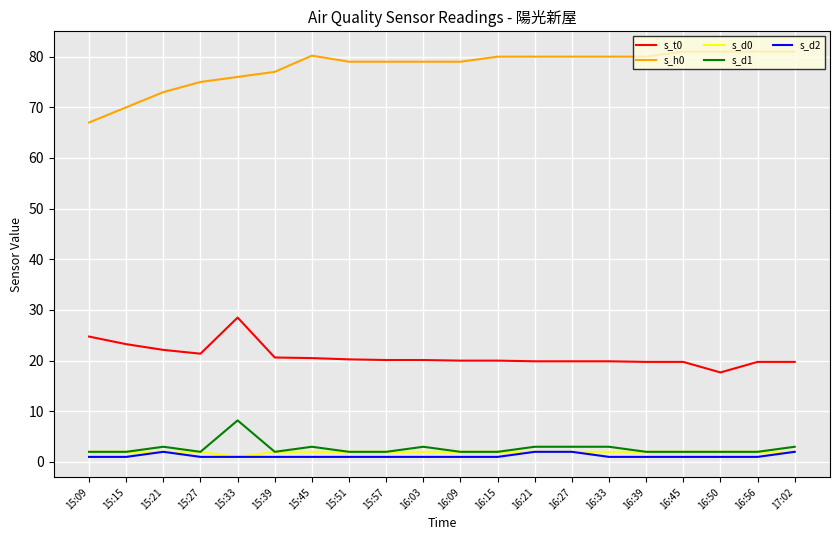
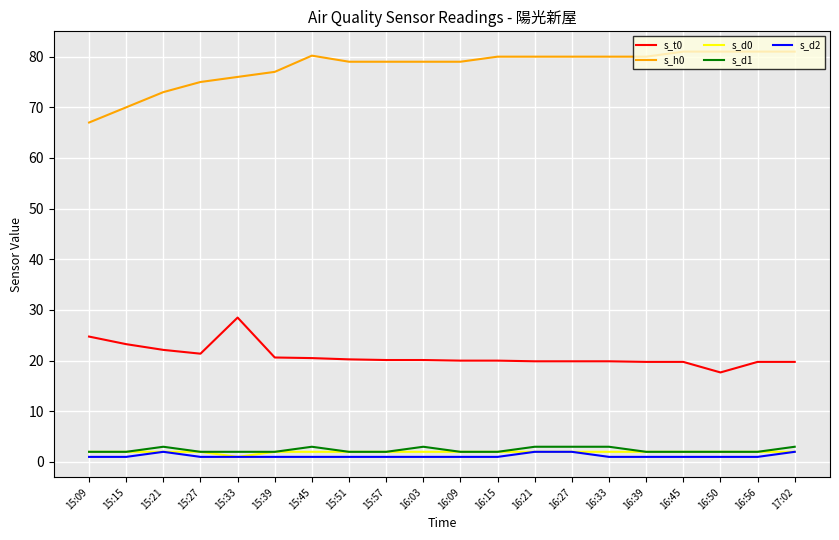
  {
    "s_t0": {
      "15:09": 25,
      "15:15": 23,
      "15:21": 22,
      "15:27": 21,
      "15:33": 29,
      "15:39": 21,
      "15:45": 21,
      "15:51": 20,
      "15:57": 20,
      "16:03": 20,
      "16:09": 20,
      "16:15": 20,
      "16:21": 20,
      "16:27": 20,
      "16:33": 20,
      "16:39": 20,
      "16:45": 20,
      "16:50": 18,
      "16:56": 20,
      "17:02": 20
    },
    "s_h0": {
      "15:09": 67,
      "15:15": 70,
      "15:21": 73,
      "15:27": 75,
      "15:33": 76,
      "15:39": 77,
      "15:45": 80,
      "15:51": 79,
      "15:57": 79,
      "16:03": 79,
      "16:09": 79,
      "16:15": 80,
      "16:21": 80,
      "16:27": 80,
      "16:33": 80
    },
    "s_d0": {
      "15:45": 2,
      "16:03": 2,
      "16:33": 2
    },
    "s_d1": {
      "15:21": 3,
-     "15:33": 8,
+     "15:33": 2,
      "15:45": 3,
      "16:03": 3,
      "16:21": 3,
      "16:27": 3,
      "16:33": 3,
      "17:02": 3
    },
    "s_d2": {
      "15:09": 1,
      "15:15": 1,
      "15:27": 1,
      "15:39": 1,
      "15:45": 1,
      "15:51": 1,
      "15:57": 1,
      "16:03": 1,
      "16:09": 1,
      "16:15": 1,
      "16:33": 1,
      "16:39": 1,
      "16:45": 1,
      "16:50": 1,
      "16:56": 1
    }
  }
